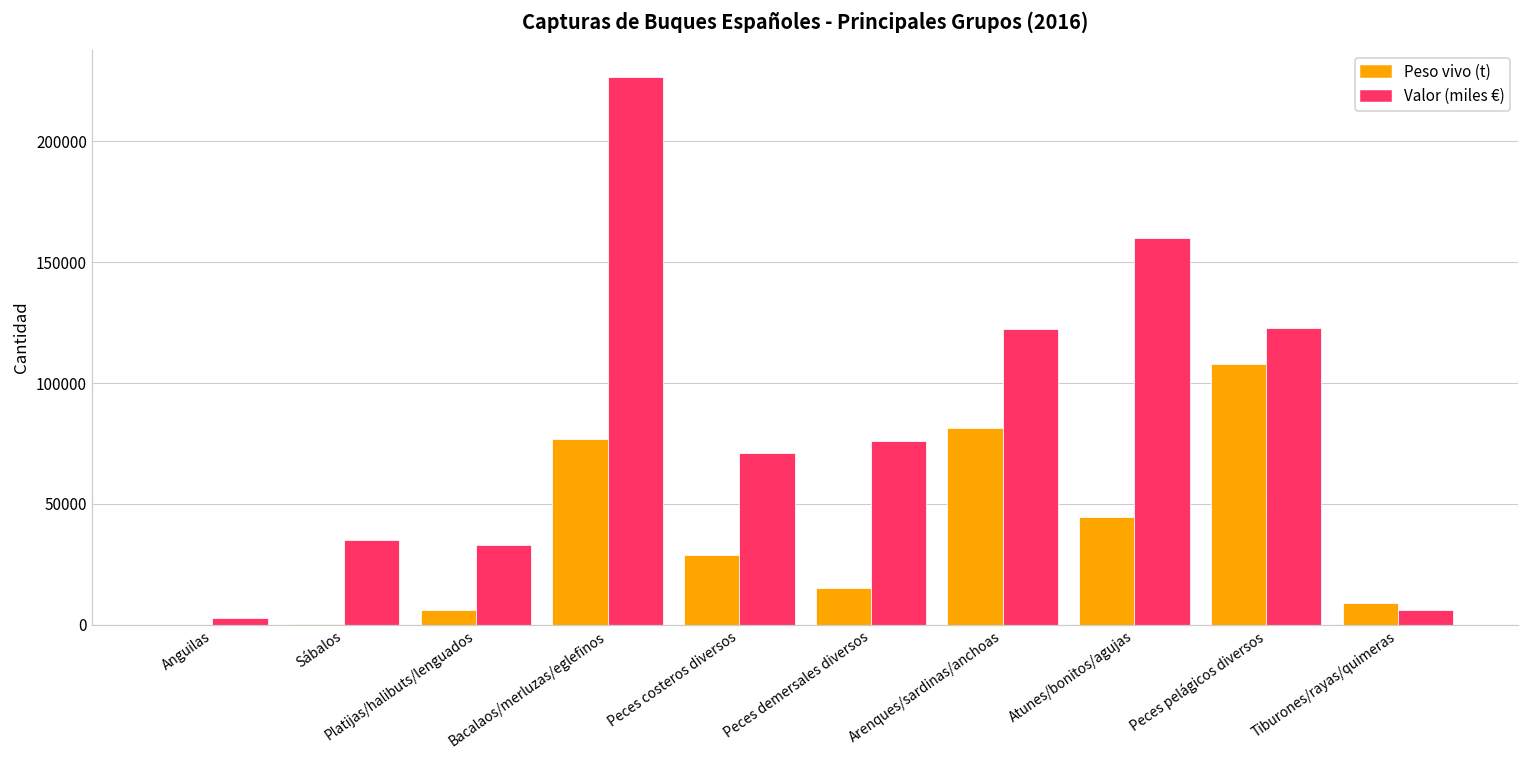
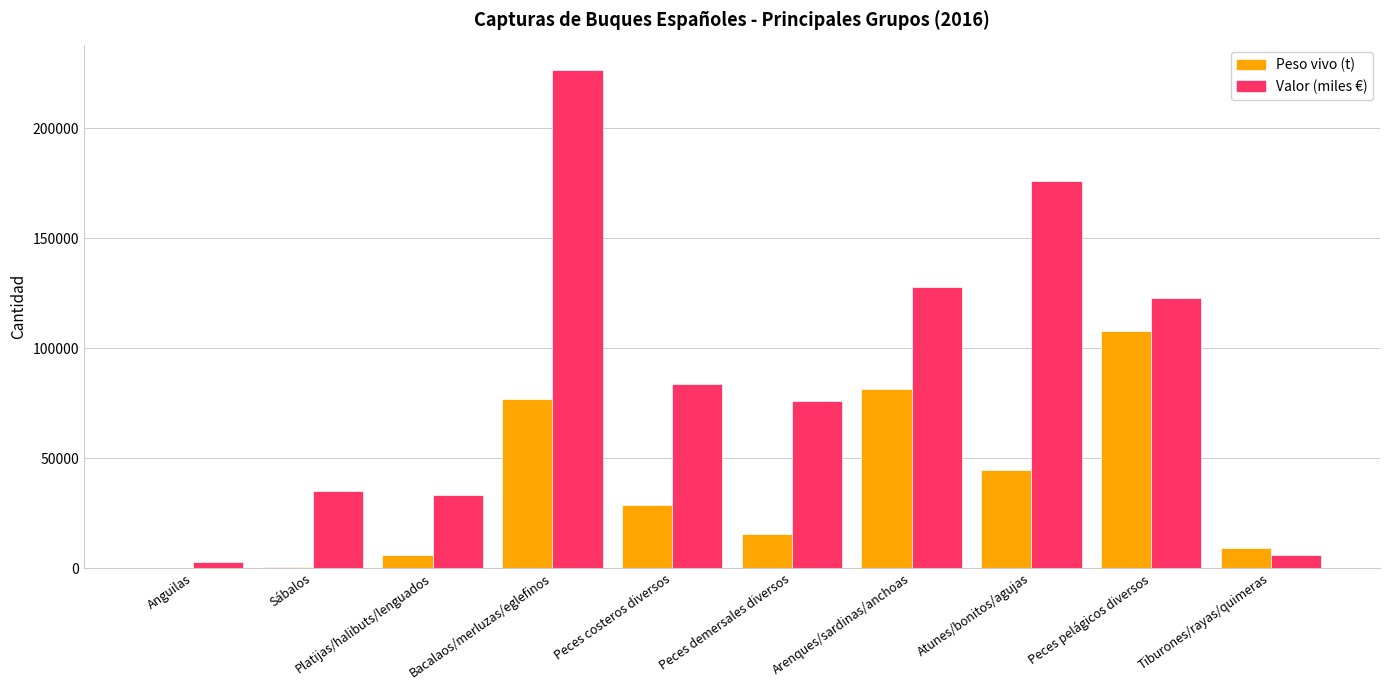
  {
    "Peso vivo (t)": {
      "Platijas/halibuts/lenguados": 6000,
      "Bacalaos/merluzas/eglefinos": 77000,
      "Peces costeros diversos": 29000,
      "Peces demersales diversos": 15000,
      "Arenques/sardinas/anchoas": 82000,
      "Atunes/bonitos/agujas": 45000,
      "Peces pelágicos diversos": 108000,
      "Tiburones/rayas/quimeras": 9000
    },
    "Valor (miles €)": {
      "Anguilas": 3000,
      "Sábalos": 35000,
      "Platijas/halibuts/lenguados": 33000,
      "Bacalaos/merluzas/eglefinos": 226000,
-     "Peces costeros diversos": 71000,
+     "Peces costeros diversos": 84000,
      "Peces demersales diversos": 76000,
-     "Arenques/sardinas/anchoas": 122000,
-     "Atunes/bonitos/agujas": 160000,
+     "Arenques/sardinas/anchoas": 128000,
+     "Atunes/bonitos/agujas": 176000,
      "Peces pelágicos diversos": 123000,
      "Tiburones/rayas/quimeras": 6000
    }
  }
